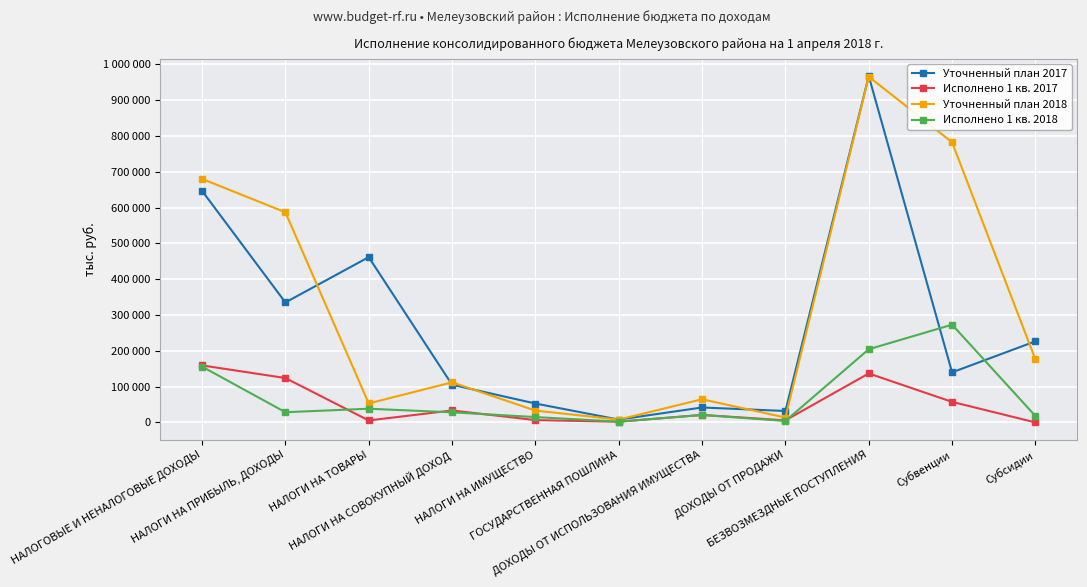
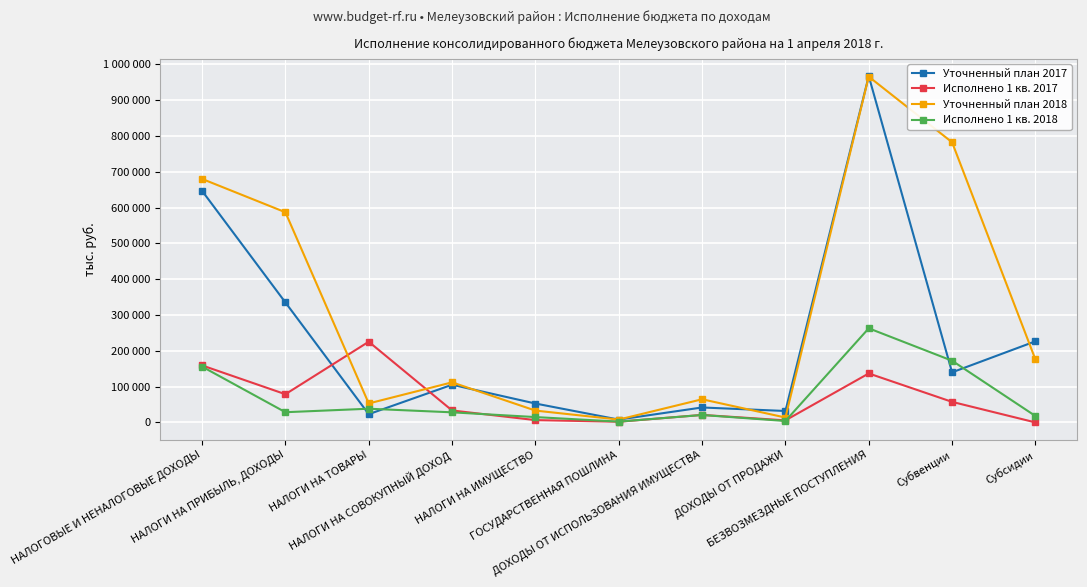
  {
    "Уточненный план 2017": {
      "НАЛОГОВЫЕ И НЕНАЛОГОВЫЕ ДОХОДЫ": 650000,
      "НАЛОГИ НА ПРИБЫЛЬ, ДОХОДЫ": 340000,
-     "НАЛОГИ НА ТОВАРЫ": 460000,
+     "НАЛОГИ НА ТОВАРЫ": 20000,
      "НАЛОГИ НА ИМУЩЕСТВО": 50000,
      "ДОХОДЫ ОТ ИСПОЛЬЗОВАНИЯ ИМУЩЕСТВА": 40000,
      "ДОХОДЫ ОТ ПРОДАЖИ": 30000,
      "Субвенции": 140000,
      "Субсидии": 230000
    },
    "Исполнено 1 кв. 2017": {
-     "НАЛОГИ НА ПРИБЫЛЬ, ДОХОДЫ": 120000,
-     "НАЛОГИ НА ТОВАРЫ": 10000,
+     "НАЛОГИ НА ПРИБЫЛЬ, ДОХОДЫ": 80000,
+     "НАЛОГИ НА ТОВАРЫ": 230000,
      "НАЛОГИ НА ИМУЩЕСТВО": 10000,
      "БЕЗВОЗМЕЗДНЫЕ ПОСТУПЛЕНИЯ": 140000,
      "Субвенции": 60000,
      "Субсидии": 0
    },
    "Уточненный план 2018": {
      "НАЛОГОВЫЕ И НЕНАЛОГОВЫЕ ДОХОДЫ": 680000,
      "НАЛОГИ НА ПРИБЫЛЬ, ДОХОДЫ": 590000,
      "НАЛОГИ НА ТОВАРЫ": 50000,
      "НАЛОГИ НА ИМУЩЕСТВО": 30000,
      "ДОХОДЫ ОТ ИСПОЛЬЗОВАНИЯ ИМУЩЕСТВА": 60000,
      "ДОХОДЫ ОТ ПРОДАЖИ": 10000,
      "Субвенции": 780000,
      "Субсидии": 180000
    },
    "Исполнено 1 кв. 2018": {
      "НАЛОГИ НА ПРИБЫЛЬ, ДОХОДЫ": 30000,
      "НАЛОГИ НА ТОВАРЫ": 40000,
      "НАЛОГИ НА ИМУЩЕСТВО": 10000,
-     "БЕЗВОЗМЕЗДНЫЕ ПОСТУПЛЕНИЯ": 200000,
-     "Субвенции": 270000,
+     "БЕЗВОЗМЕЗДНЫЕ ПОСТУПЛЕНИЯ": 260000,
+     "Субвенции": 170000,
      "Субсидии": 20000
    }
  }
